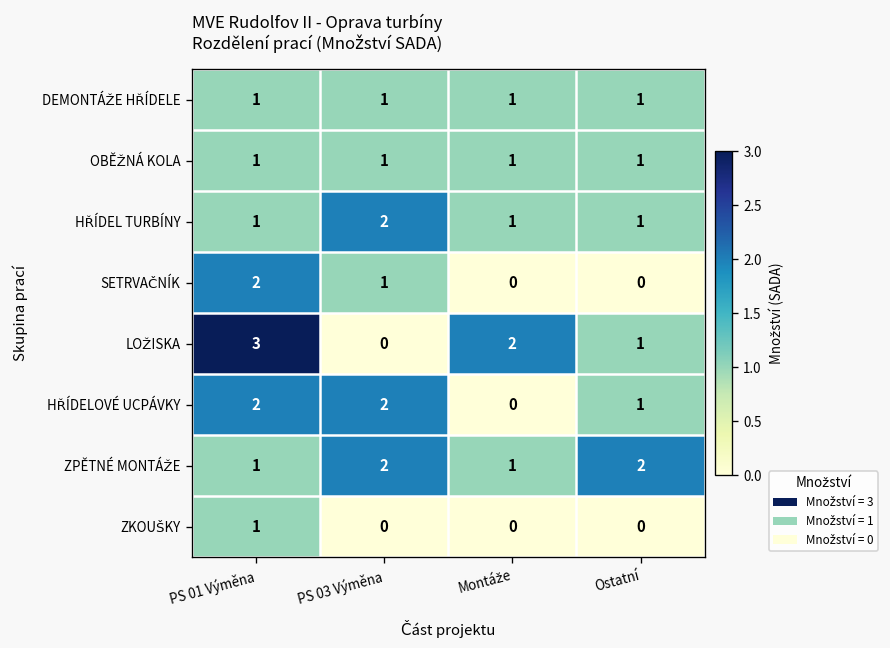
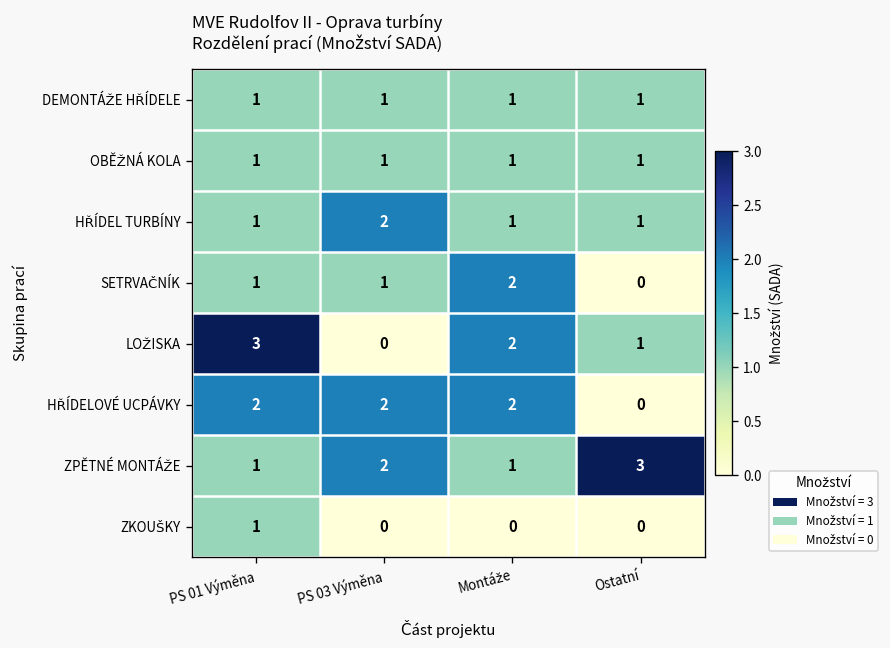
  {
    "DEMONTÁŽE HŘÍDELE": {
      "PS 01 Výměna": 1,
      "PS 03 Výměna": 1,
      "Montáže": 1,
      "Ostatní": 1
    },
    "OBĚŽNÁ KOLA": {
      "PS 01 Výměna": 1,
      "PS 03 Výměna": 1,
      "Montáže": 1,
      "Ostatní": 1
    },
    "HŘÍDEL TURBÍNY": {
      "PS 01 Výměna": 1,
      "PS 03 Výměna": 2,
      "Montáže": 1,
      "Ostatní": 1
    },
    "SETRVAČNÍK": {
-     "PS 01 Výměna": 2,
+     "PS 01 Výměna": 1,
      "PS 03 Výměna": 1,
-     "Montáže": 0,
+     "Montáže": 2,
      "Ostatní": 0
    },
    "LOŽISKA": {
      "PS 01 Výměna": 3,
      "PS 03 Výměna": 0,
      "Montáže": 2,
      "Ostatní": 1
    },
    "HŘÍDELOVÉ UCPÁVKY": {
      "PS 01 Výměna": 2,
      "PS 03 Výměna": 2,
-     "Montáže": 0,
-     "Ostatní": 1
+     "Montáže": 2,
+     "Ostatní": 0
    },
    "ZPĚTNÉ MONTÁŽE": {
      "PS 01 Výměna": 1,
      "PS 03 Výměna": 2,
      "Montáže": 1,
-     "Ostatní": 2
+     "Ostatní": 3
    },
    "ZKOUŠKY": {
      "PS 01 Výměna": 1,
      "PS 03 Výměna": 0,
      "Montáže": 0,
      "Ostatní": 0
    }
  }
